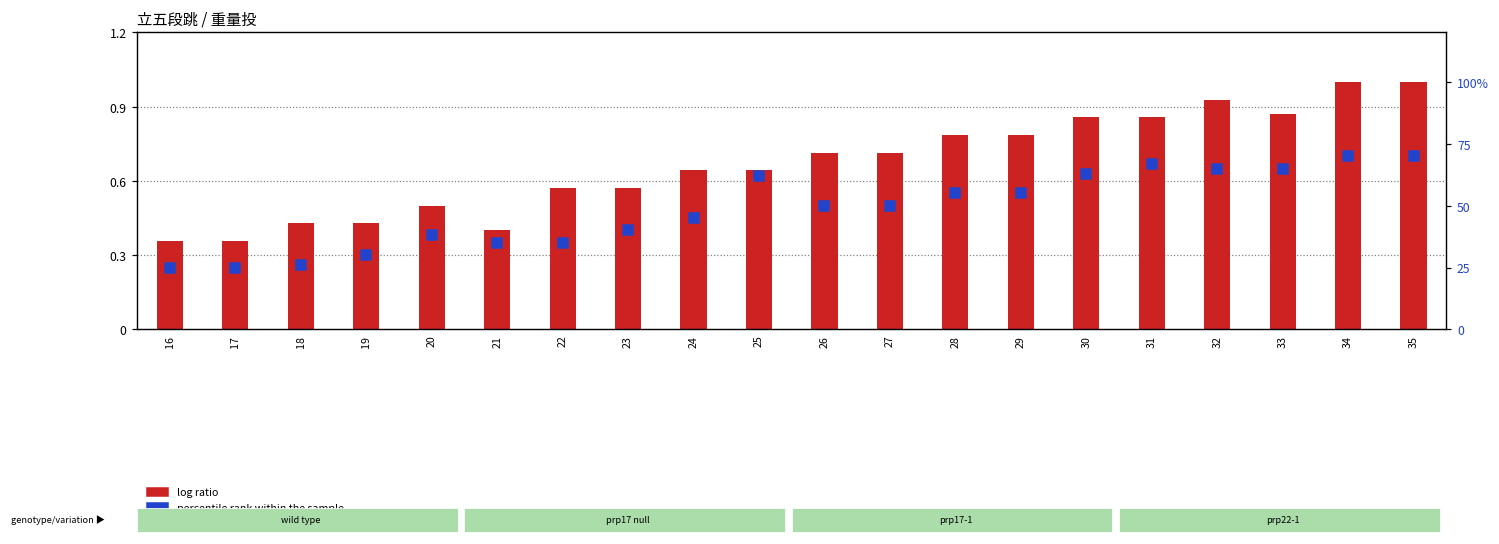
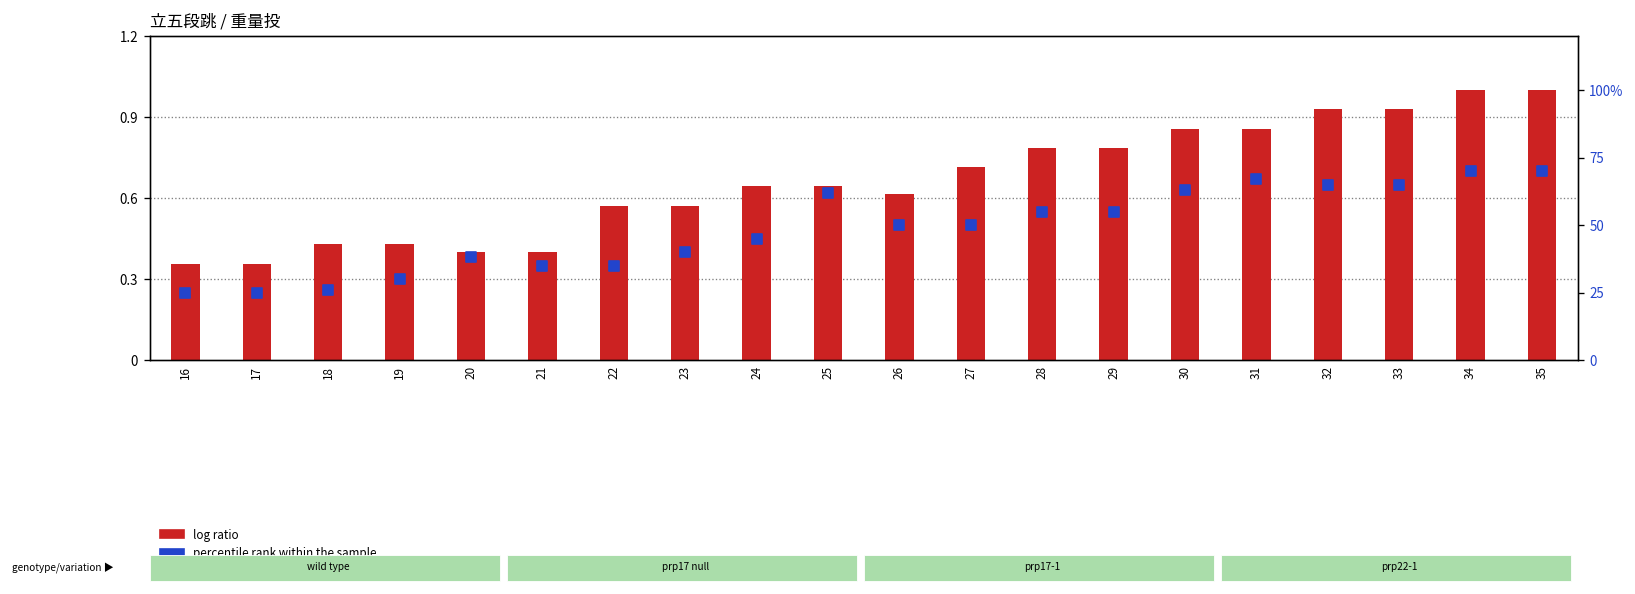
  {
    "log ratio": {
      "16": 0.36,
      "17": 0.36,
      "18": 0.43,
      "19": 0.43,
-     "20": 0.50,
+     "20": 0.40,
      "21": 0.40,
      "22": 0.57,
      "23": 0.57,
      "24": 0.64,
      "25": 0.64,
-     "26": 0.71,
+     "26": 0.61,
      "27": 0.71,
      "28": 0.79,
      "29": 0.79,
      "30": 0.86,
      "31": 0.86,
      "32": 0.93,
-     "33": 0.87,
+     "33": 0.93,
      "34": 1.00,
      "35": 1.00
    }
  }
